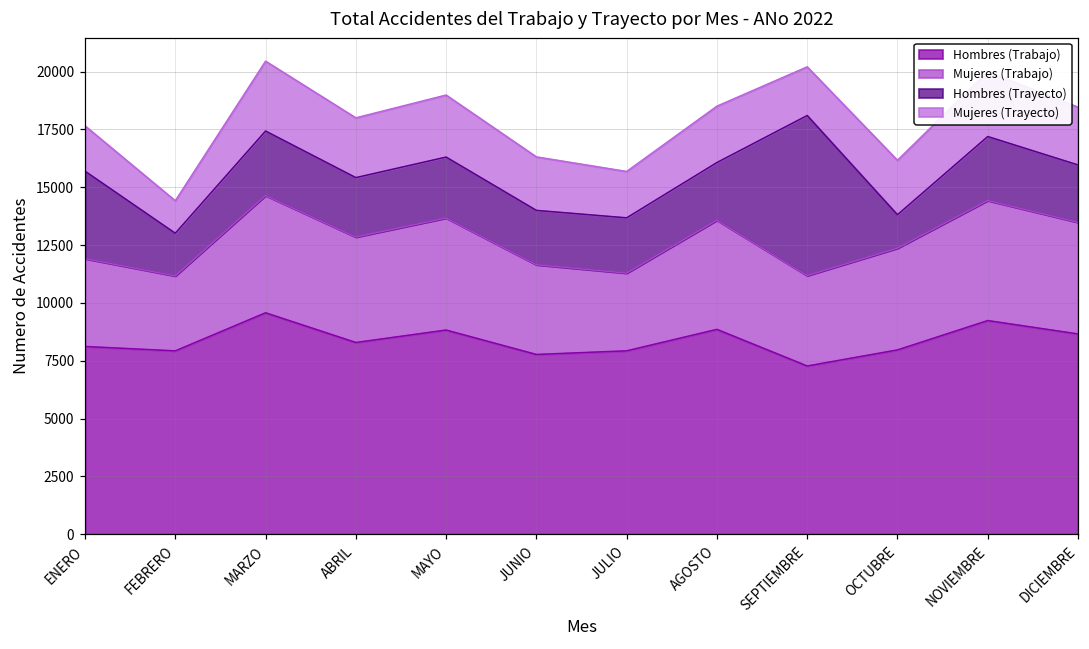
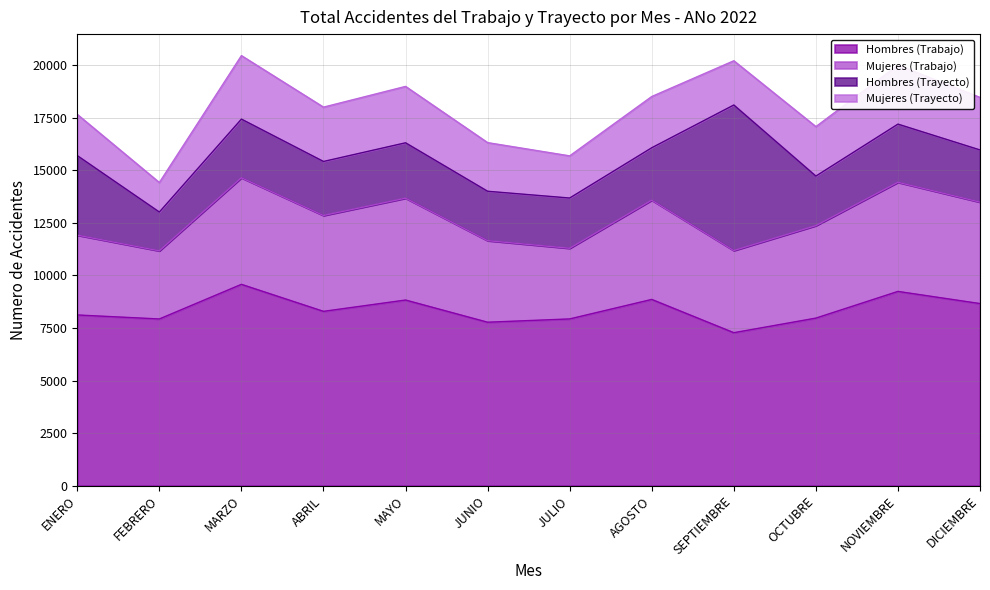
  {
    "Hombres (Trabajo)": {
      "ENERO": 8100,
      "FEBRERO": 7900,
      "MARZO": 9600,
      "ABRIL": 8300,
      "MAYO": 8800,
      "JUNIO": 7800,
      "JULIO": 7900,
      "AGOSTO": 8900,
      "SEPTIEMBRE": 7300,
      "OCTUBRE": 8000,
      "NOVIEMBRE": 9200,
      "DICIEMBRE": 8700
    },
    "Hombres (Trayecto)": {
      "ENERO": 3800,
      "FEBRERO": 1800,
      "MARZO": 2800,
      "ABRIL": 2600,
      "MAYO": 2600,
      "JUNIO": 2300,
      "JULIO": 2400,
      "AGOSTO": 2500,
      "SEPTIEMBRE": 6900,
-     "OCTUBRE": 1400,
+     "OCTUBRE": 2400,
      "NOVIEMBRE": 2800,
      "DICIEMBRE": 2500
    }
  }
